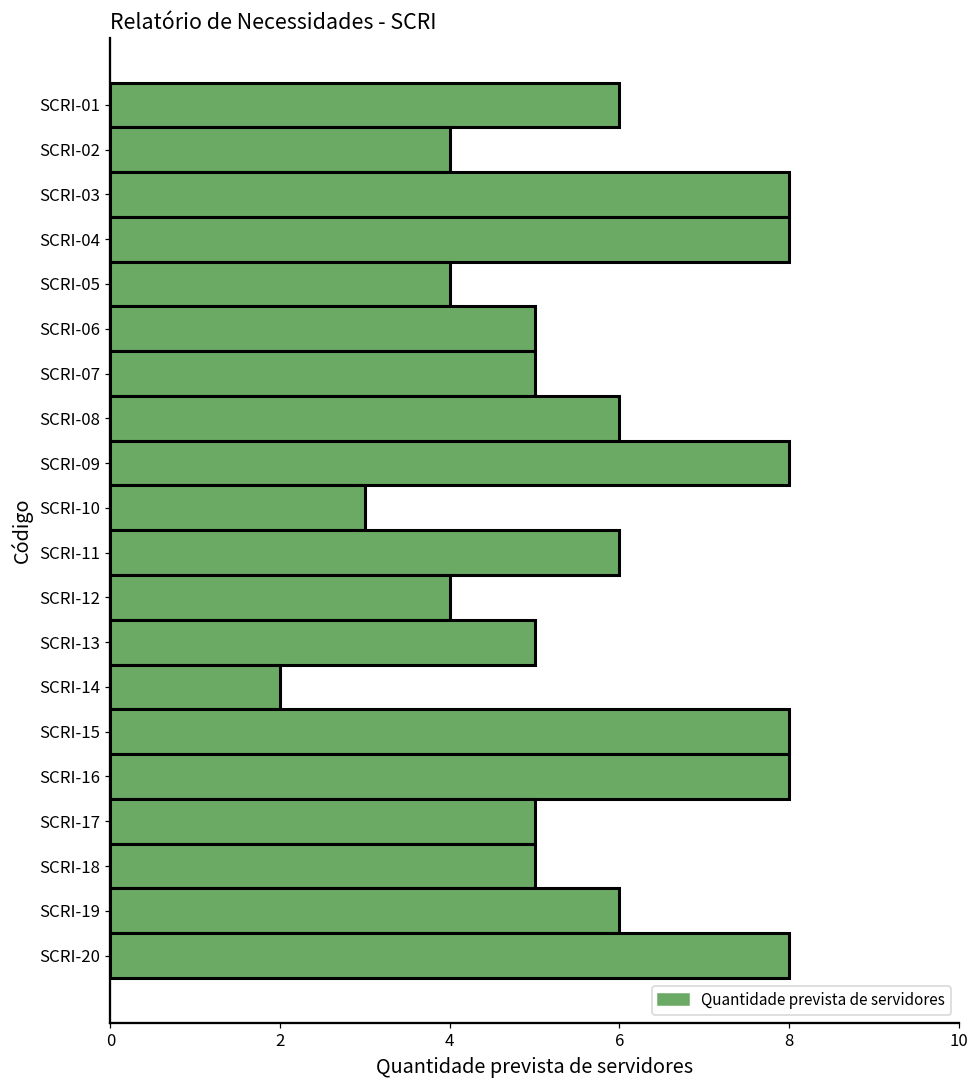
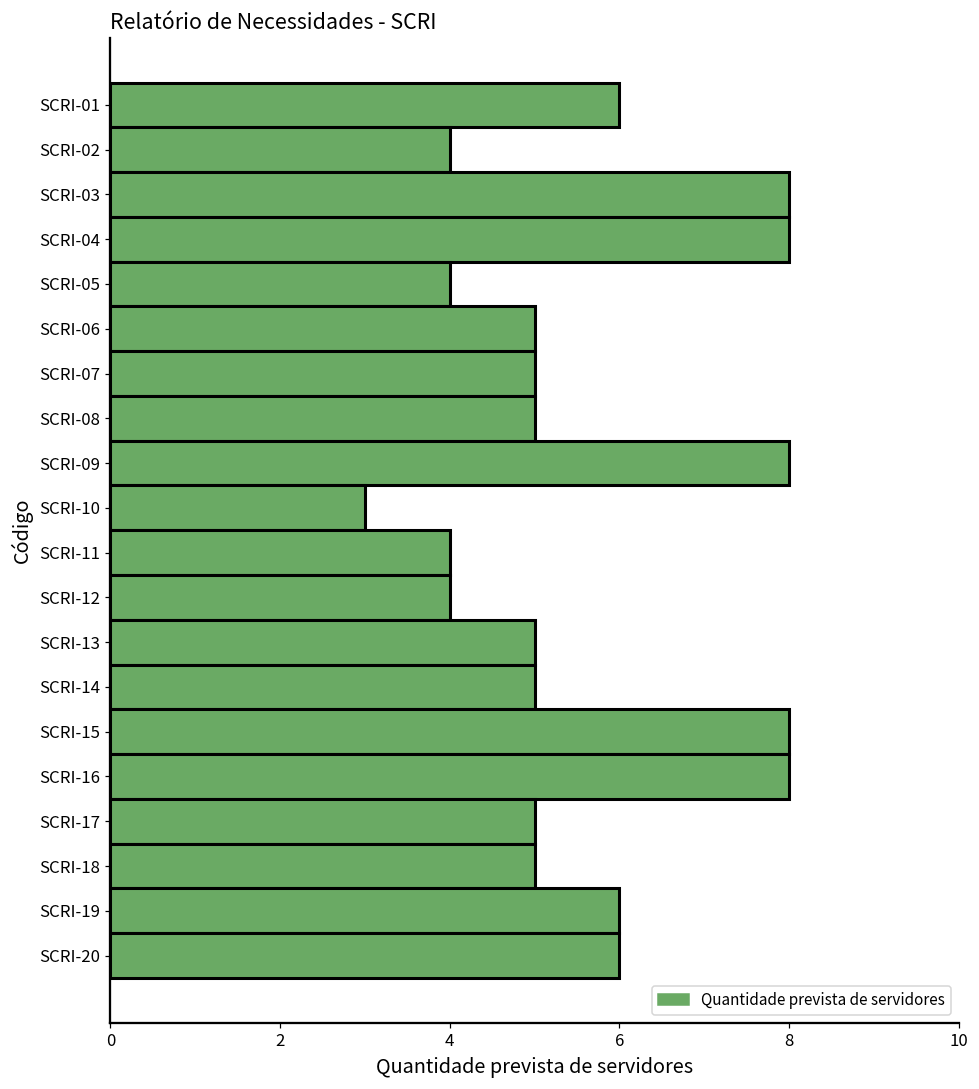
  {
    "SCRI-01": 6,
    "SCRI-02": 4,
    "SCRI-03": 8,
    "SCRI-04": 8,
    "SCRI-05": 4,
    "SCRI-06": 5,
    "SCRI-07": 5,
-   "SCRI-08": 6,
+   "SCRI-08": 5,
    "SCRI-09": 8,
    "SCRI-10": 3,
-   "SCRI-11": 6,
+   "SCRI-11": 4,
    "SCRI-12": 4,
    "SCRI-13": 5,
-   "SCRI-14": 2,
+   "SCRI-14": 5,
    "SCRI-15": 8,
    "SCRI-16": 8,
    "SCRI-17": 5,
    "SCRI-18": 5,
    "SCRI-19": 6,
-   "SCRI-20": 8
+   "SCRI-20": 6
  }
